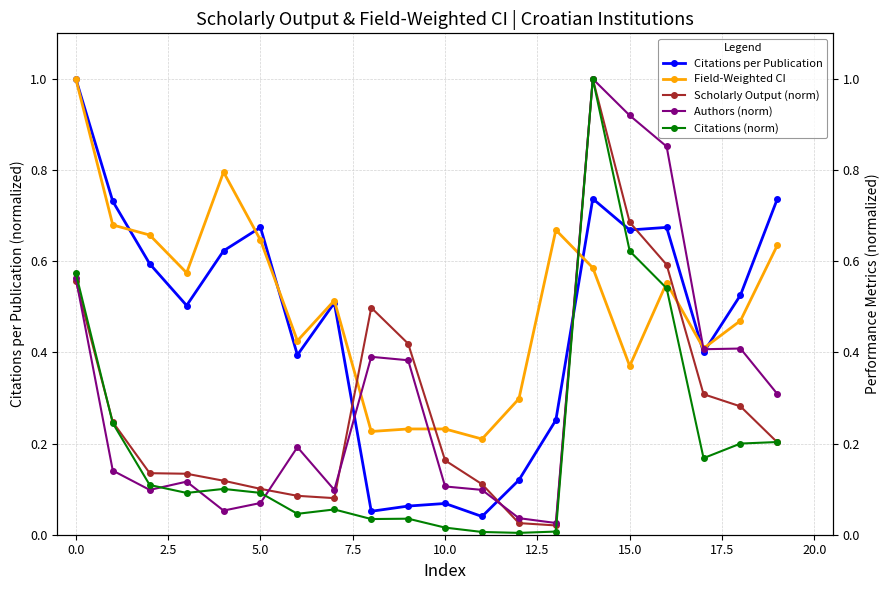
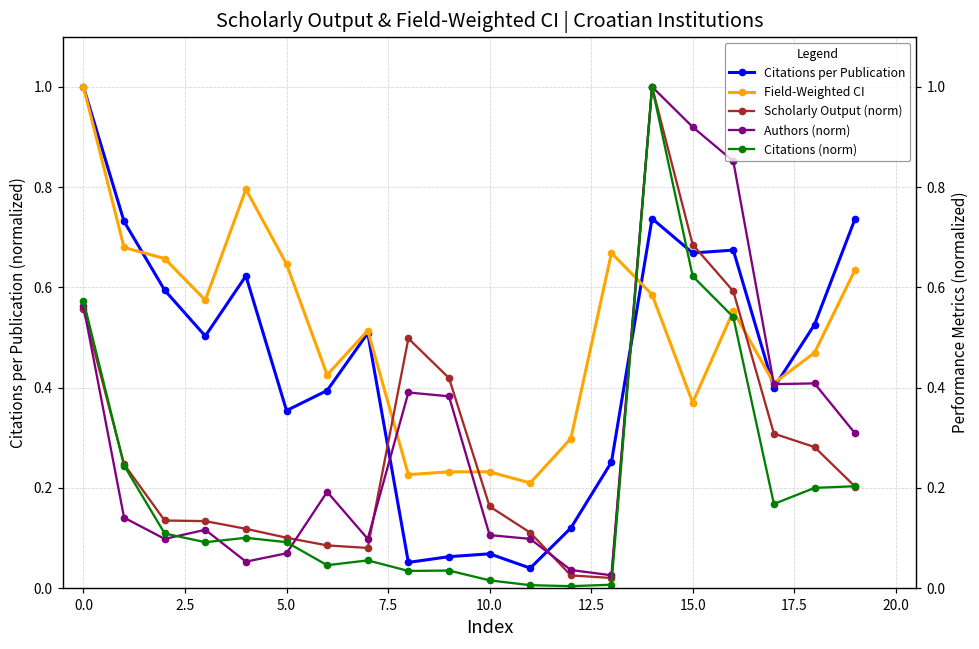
  {
    "Citations per Publication": {
      "0.0": 1.00,
-     "5.0": 0.67,
+     "5.0": 0.35,
      "10.0": 0.07,
      "15.0": 0.67
    },
    "Field-Weighted CI": {
      "0.0": 1.00,
      "5.0": 0.65,
      "10.0": 0.23,
      "15.0": 0.37
    },
    "Scholarly Output (norm)": {
      "0.0": 0.56,
      "5.0": 0.10,
      "10.0": 0.16,
      "15.0": 0.69
    },
    "Authors (norm)": {
      "0.0": 0.56,
      "5.0": 0.07,
      "10.0": 0.11,
      "15.0": 0.92
    },
    "Citations (norm)": {
      "0.0": 0.57,
      "5.0": 0.09,
      "10.0": 0.02,
      "15.0": 0.62
    }
  }
